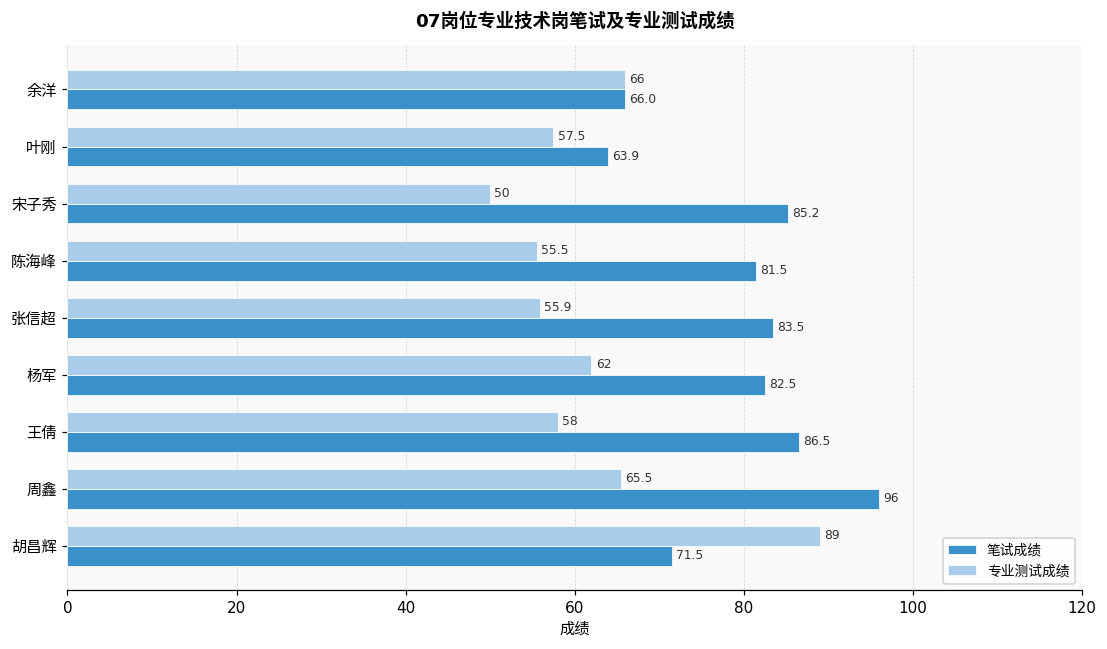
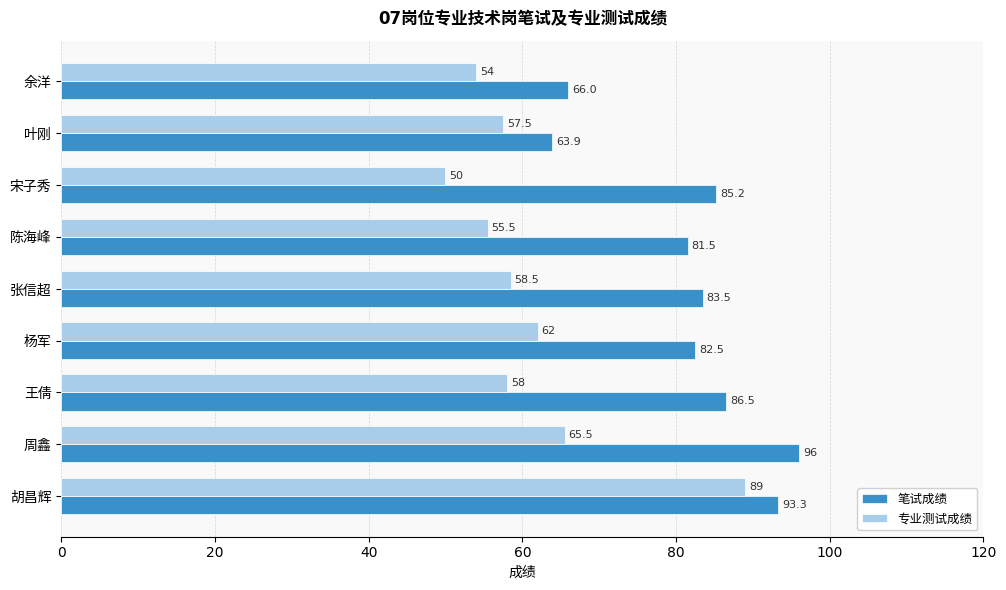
  {
    "笔试成绩": {
      "余洋": 66.0,
      "叶刚": 63.9,
      "宋子秀": 85.2,
      "陈海峰": 81.5,
      "张信超": 83.5,
      "杨军": 82.5,
      "王倩": 86.5,
      "周鑫": 96,
-     "胡昌辉": 71.5
+     "胡昌辉": 93.3
    },
    "专业测试成绩": {
-     "余洋": 66,
+     "余洋": 54,
      "叶刚": 57.5,
      "宋子秀": 50,
      "陈海峰": 55.5,
-     "张信超": 55.9,
+     "张信超": 58.5,
      "杨军": 62,
      "王倩": 58,
      "周鑫": 65.5,
      "胡昌辉": 89
    }
  }
